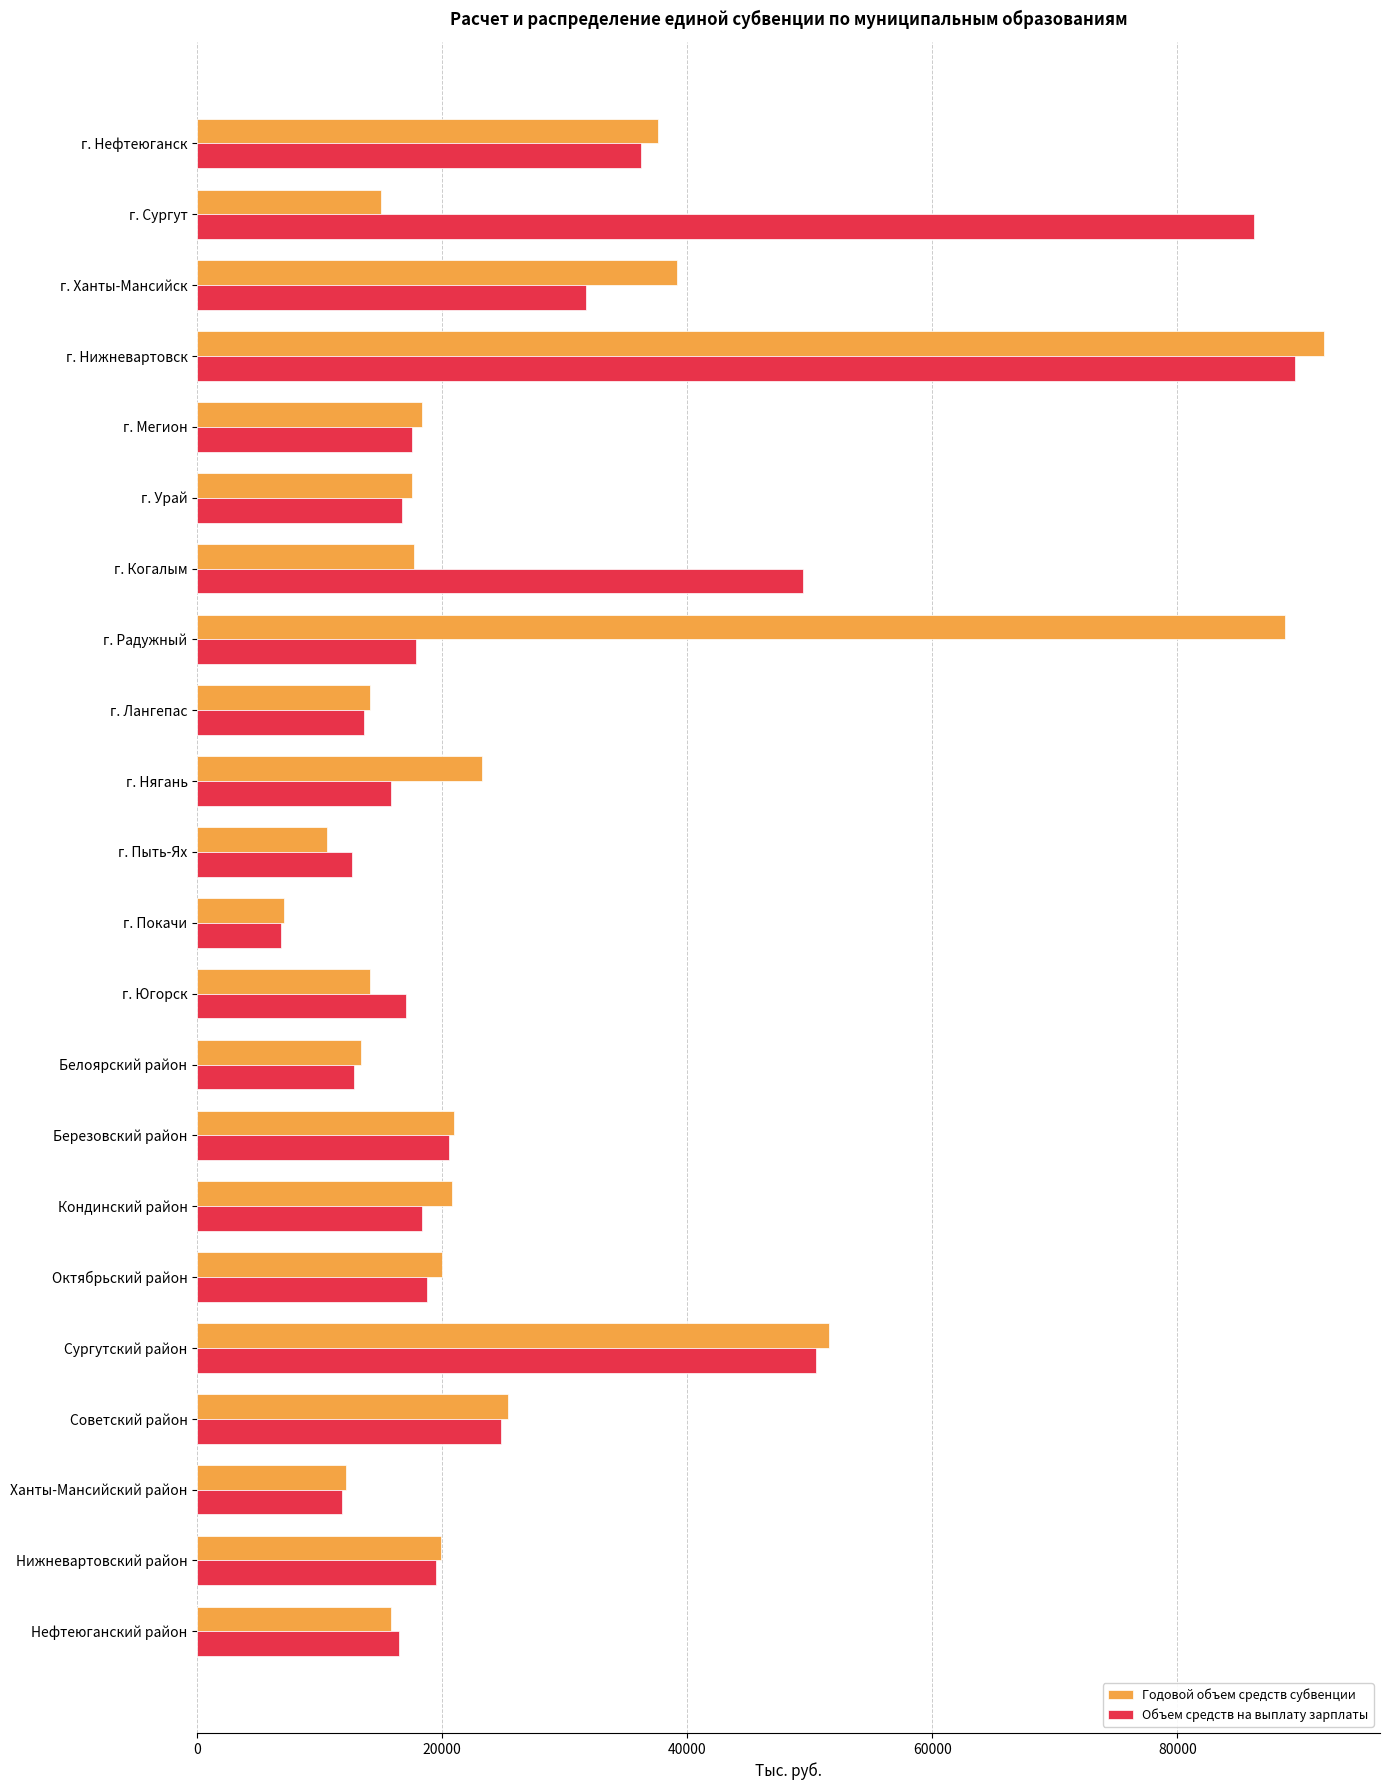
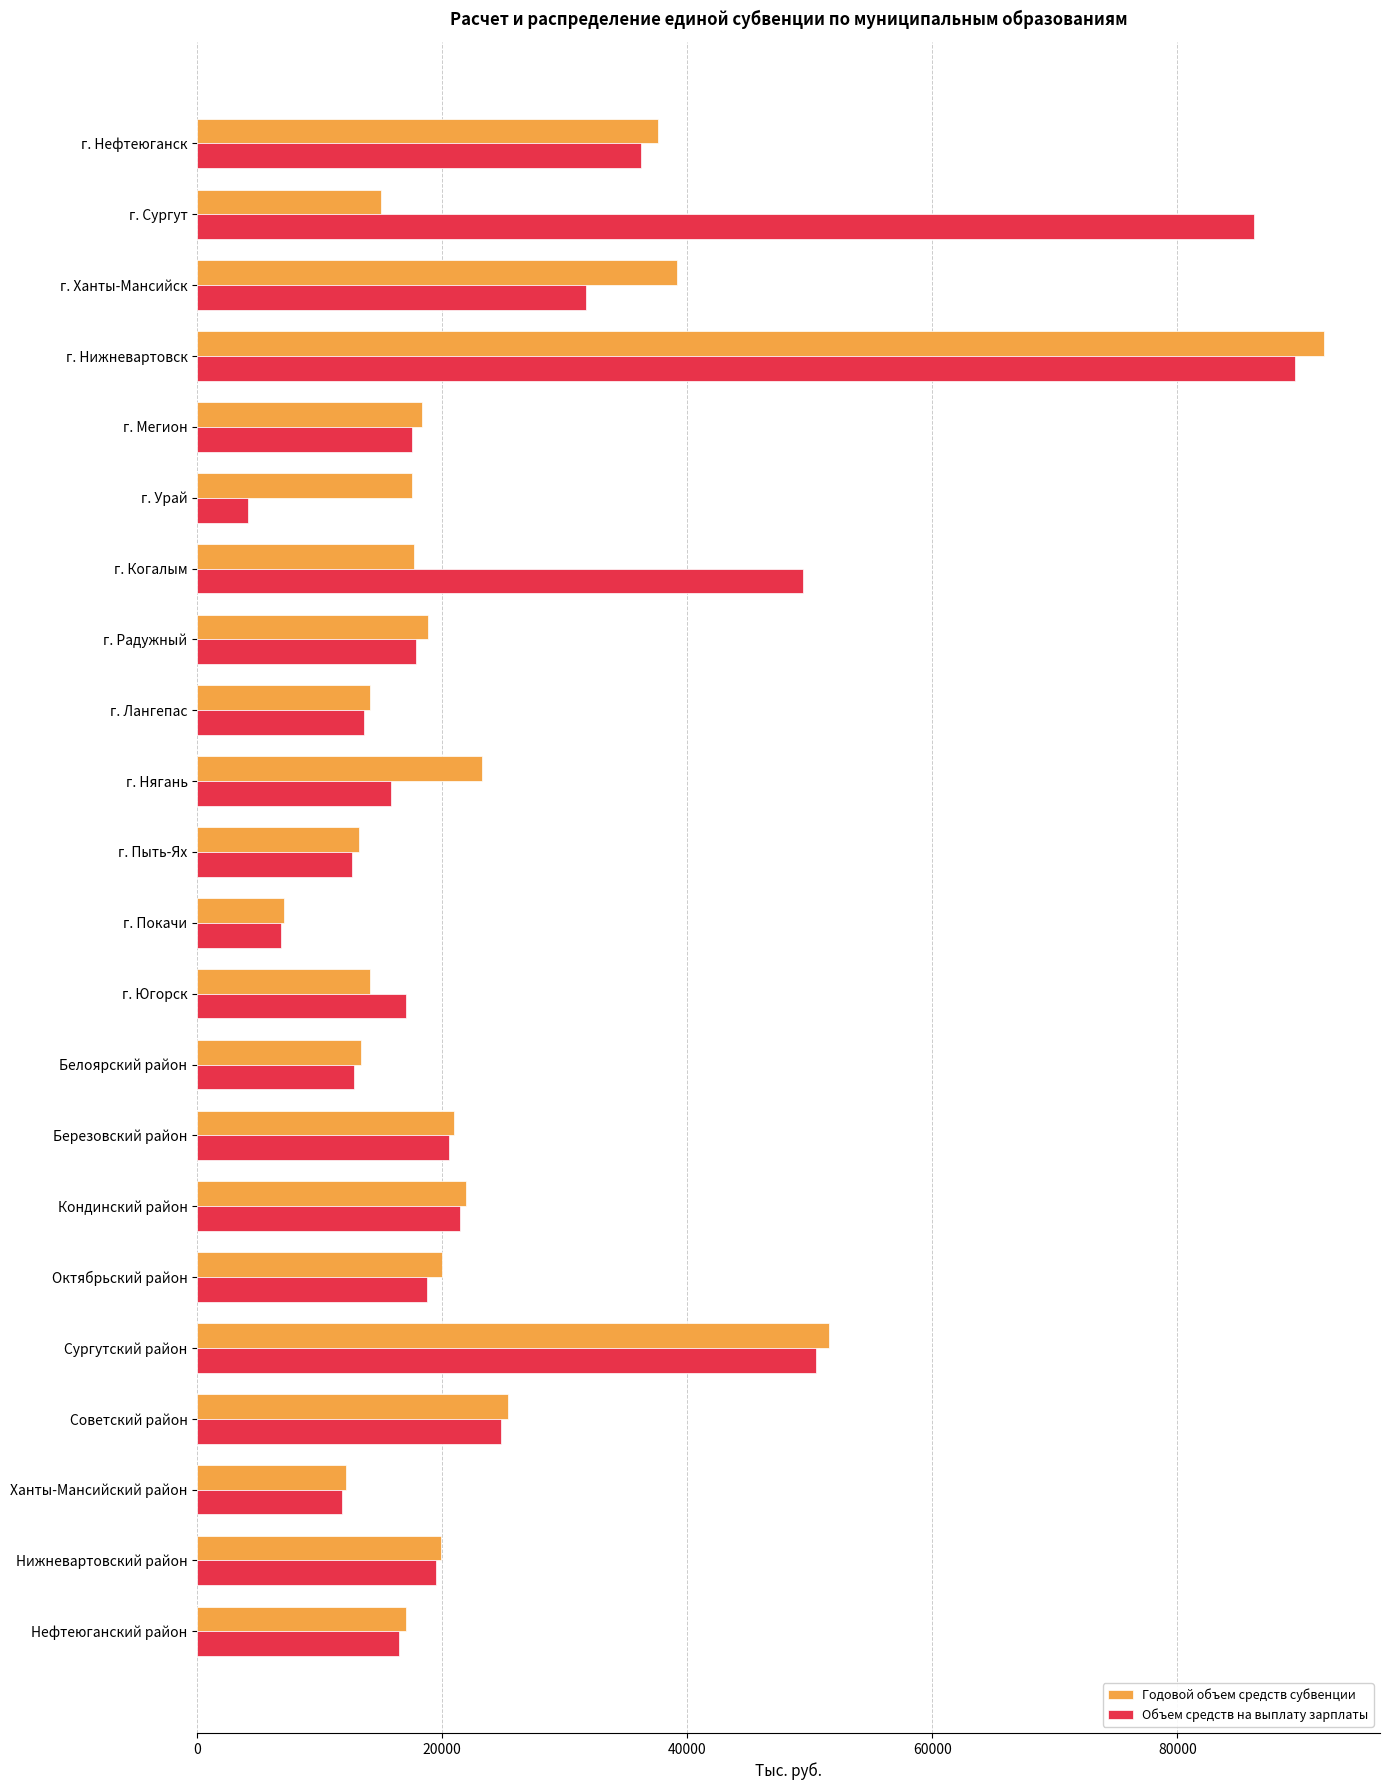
  {
    "Годовой объем средств субвенции": {
      "г. Нефтеюганск": 37600,
      "г. Сургут": 15000,
      "г. Ханты-Мансийск": 39200,
      "г. Нижневартовск": 91900,
      "г. Мегион": 18400,
      "г. Урай": 17500,
      "г. Когалым": 17700,
-     "г. Радужный": 88800,
+     "г. Радужный": 18800,
      "г. Лангепас": 14100,
      "г. Нягань": 23200,
-     "г. Пыть-Ях": 10600,
+     "г. Пыть-Ях": 13200,
      "г. Покачи": 7100,
      "г. Югорск": 14100,
      "Белоярский район": 13400,
      "Березовский район": 21000,
-     "Кондинский район": 20800,
+     "Кондинский район": 21900,
      "Октябрьский район": 20000,
      "Сургутский район": 51600,
      "Советский район": 25400,
      "Ханты-Мансийский район": 12100,
      "Нижневартовский район": 19900,
-     "Нефтеюганский район": 15800
+     "Нефтеюганский район": 17100
    },
    "Объем средств на выплату зарплаты": {
      "г. Нефтеюганск": 36200,
      "г. Сургут": 86300,
      "г. Ханты-Мансийск": 31800,
      "г. Нижневартовск": 89600,
      "г. Мегион": 17500,
-     "г. Урай": 16700,
+     "г. Урай": 4200,
      "г. Когалым": 49500,
      "г. Радужный": 17900,
      "г. Лангепас": 13600,
      "г. Нягань": 15800,
      "г. Пыть-Ях": 12600,
      "г. Покачи": 6800,
      "г. Югорск": 17100,
      "Белоярский район": 12800,
      "Березовский район": 20500,
-     "Кондинский район": 18300,
+     "Кондинский район": 21400,
      "Октябрьский район": 18700,
      "Сургутский район": 50500,
      "Советский район": 24800,
      "Ханты-Мансийский район": 11800,
      "Нижневартовский район": 19500,
      "Нефтеюганский район": 16500
    }
  }
